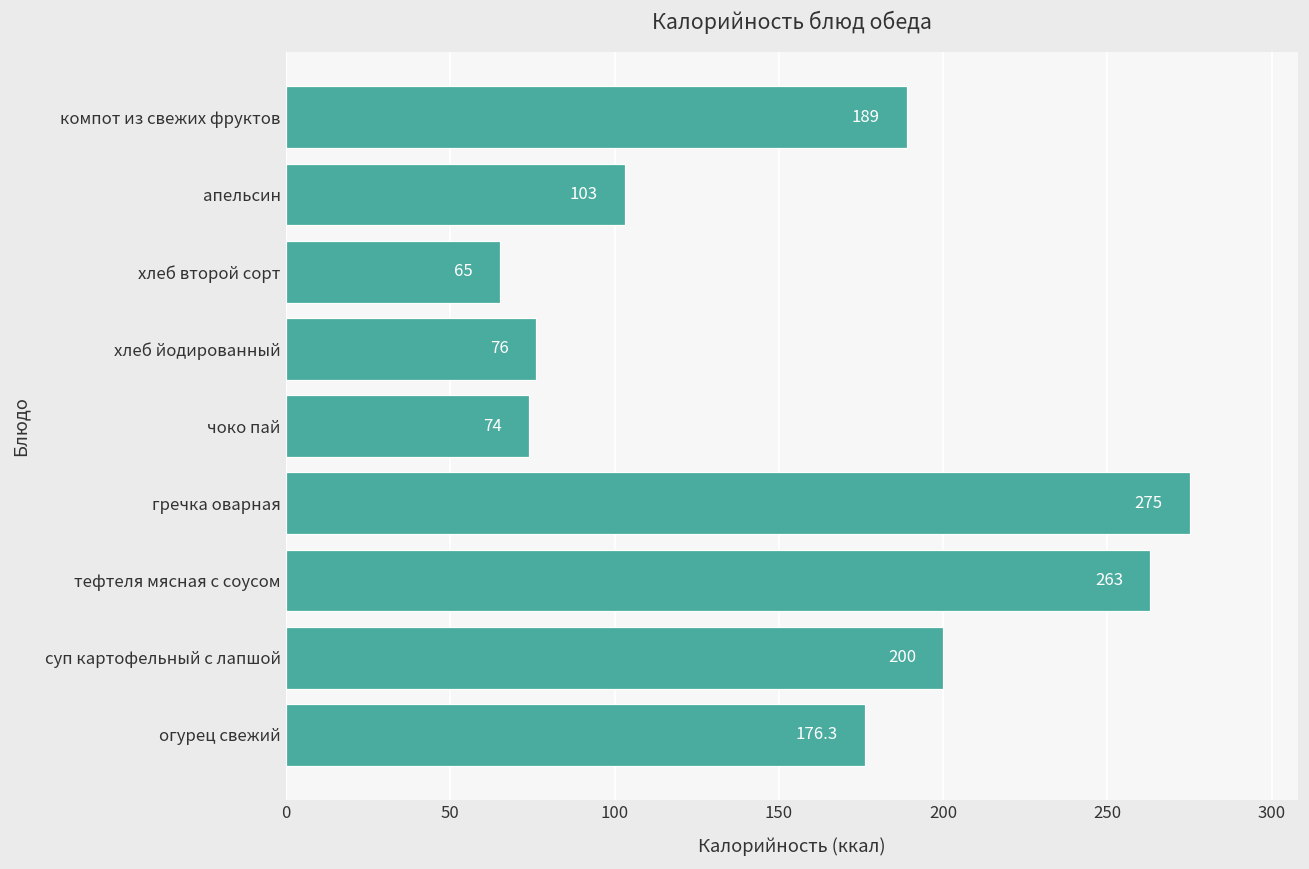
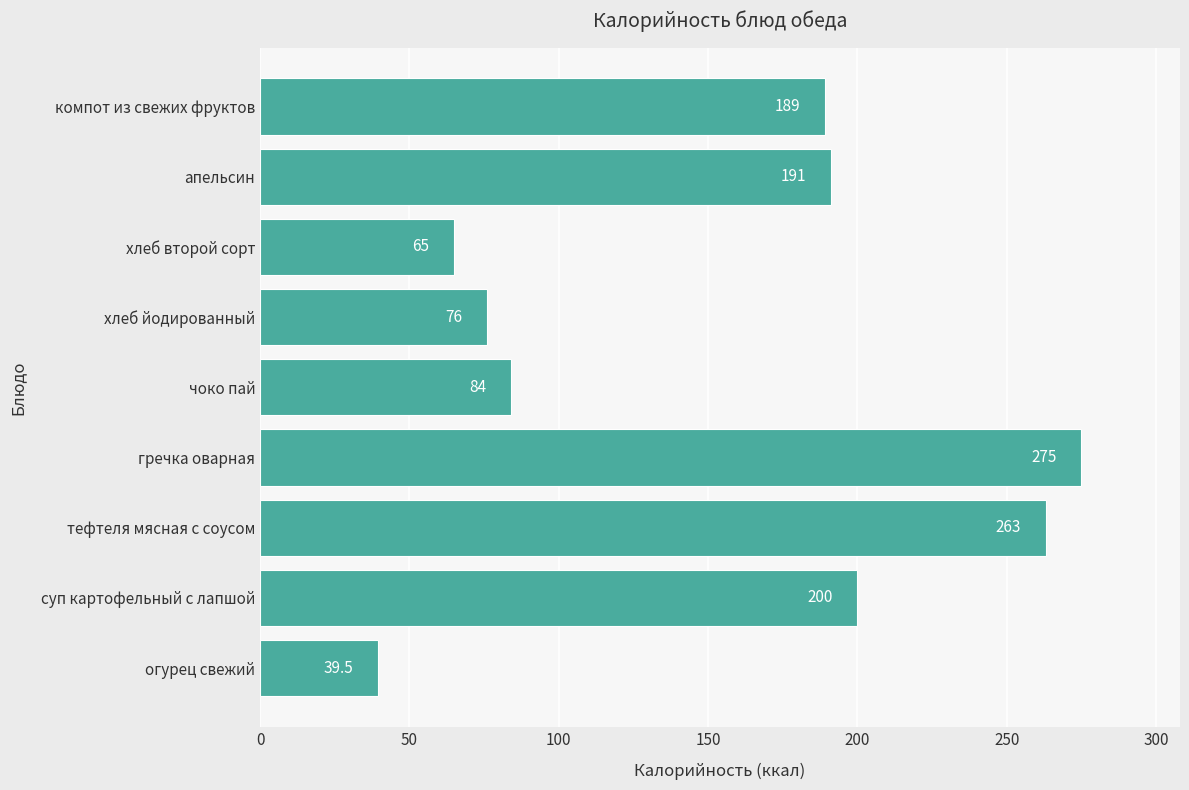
  {
    "компот из свежих фруктов": 189,
-   "апельсин": 103,
+   "апельсин": 191,
    "хлеб второй сорт": 65,
    "хлеб йодированный": 76,
-   "чоко пай": 74,
+   "чоко пай": 84,
    "гречка оварная": 275,
    "тефтеля мясная с соусом": 263,
    "суп картофельный с лапшой": 200,
-   "огурец свежий": 176.3
+   "огурец свежий": 39.5
  }
